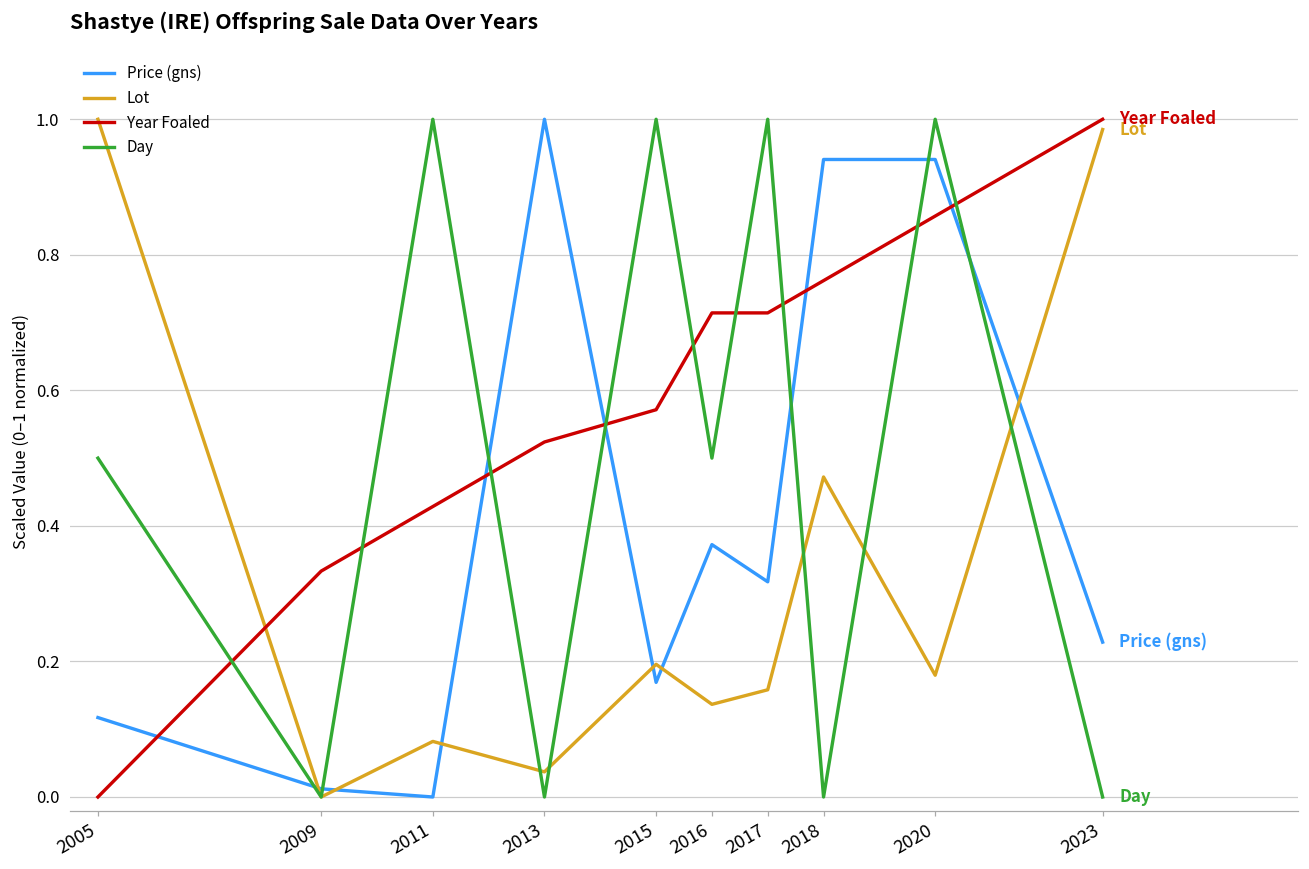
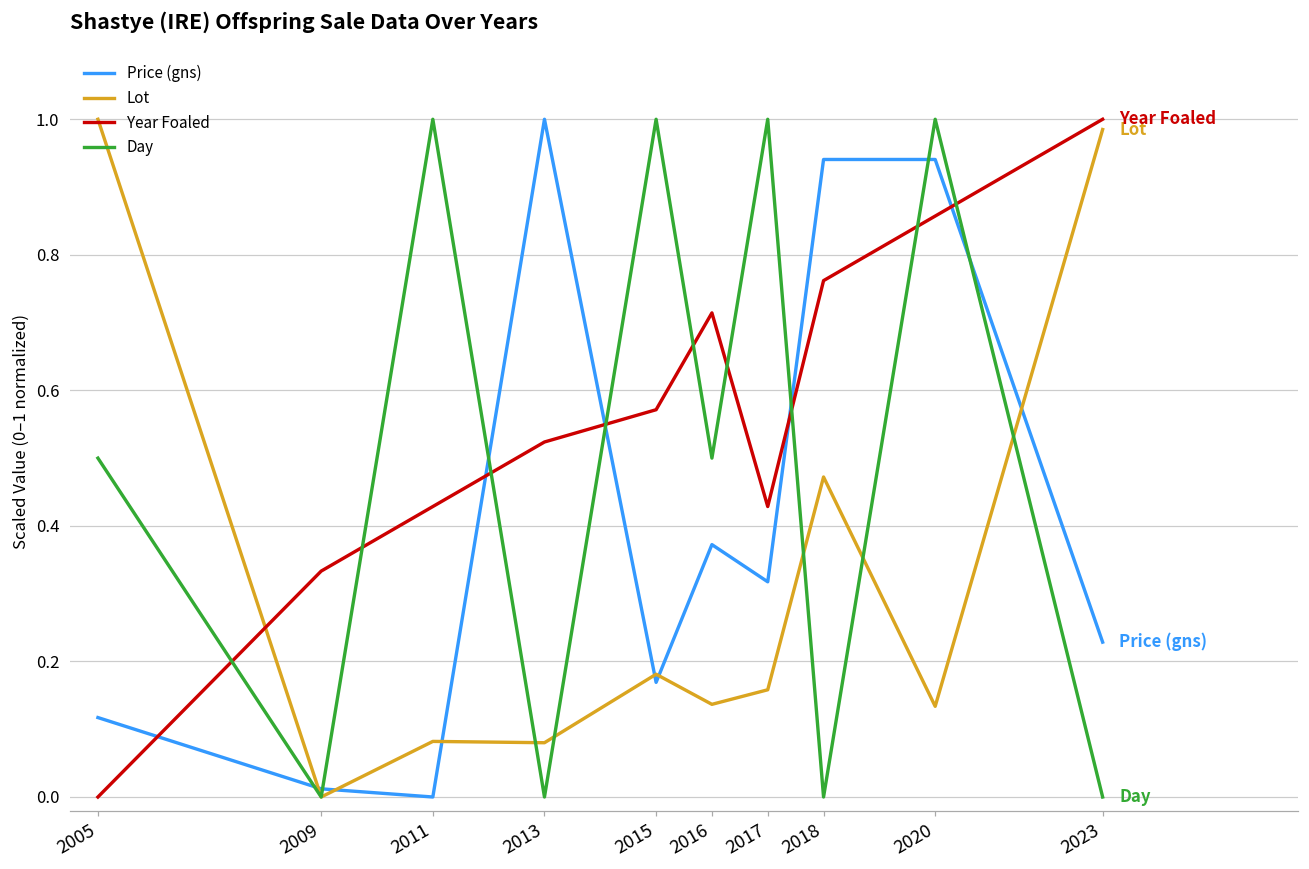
  {
    "Price (gns)": {
      "2005": 0.12,
      "2009": 0.01,
      "2011": 0.00,
      "2013": 1.00,
      "2015": 0.17,
      "2016": 0.37,
      "2017": 0.32,
      "2018": 0.94,
      "2020": 0.94,
      "2023": 0.23
    },
    "Lot": {
      "2005": 1.00,
      "2011": 0.08,
-     "2013": 0.04,
-     "2015": 0.20,
+     "2013": 0.08,
+     "2015": 0.18,
      "2016": 0.14,
      "2017": 0.16,
      "2018": 0.47,
-     "2020": 0.18,
+     "2020": 0.13,
      "2023": 0.98
    },
    "Year Foaled": {
      "2005": 0.00,
      "2009": 0.33,
      "2011": 0.43,
      "2013": 0.52,
      "2015": 0.57,
      "2016": 0.71,
-     "2017": 0.71,
+     "2017": 0.43,
      "2018": 0.76,
      "2020": 0.86,
      "2023": 1.00
    },
    "Day": {
      "2005": 0.50,
      "2011": 1.00,
      "2013": 0.00,
      "2015": 1.00,
      "2016": 0.50,
      "2017": 1.00,
      "2018": 0.00,
      "2020": 1.00,
      "2023": 0.00
    }
  }
